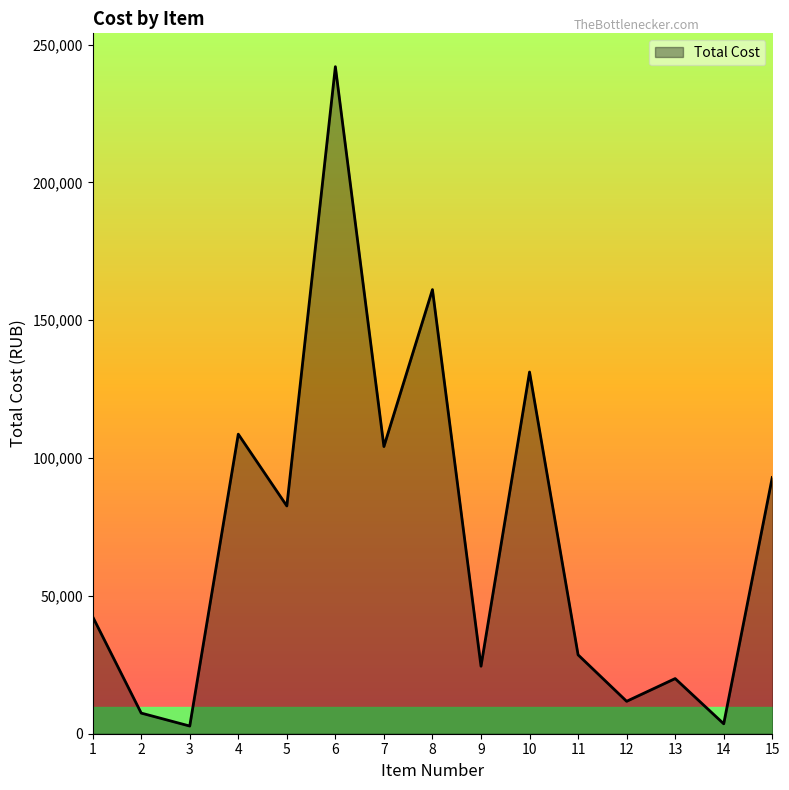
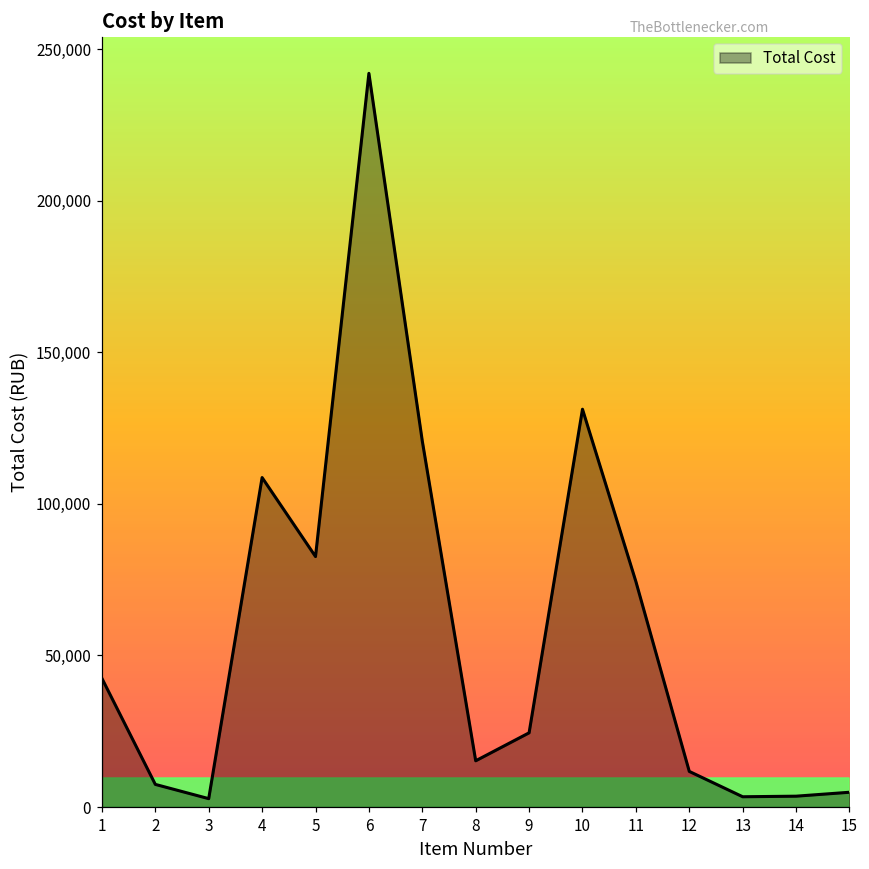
  {
    "Total Cost": {
      "1": "42,000",
      "2": "7,000",
      "3": "3,000",
      "4": "109,000",
      "5": "83,000",
      "6": "242,000",
-     "7": "104,000",
-     "8": "161,000",
+     "7": "121,000",
+     "8": "15,000",
      "9": "24,000",
      "10": "131,000",
-     "11": "29,000",
+     "11": "74,000",
      "12": "12,000",
-     "13": "20,000",
+     "13": "3,000",
      "14": "4,000",
-     "15": "93,000"
+     "15": "5,000"
    }
  }
